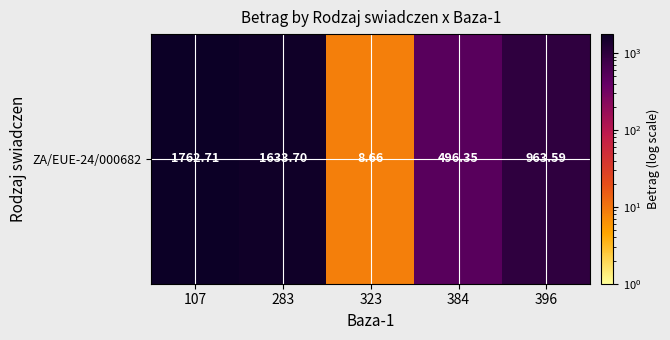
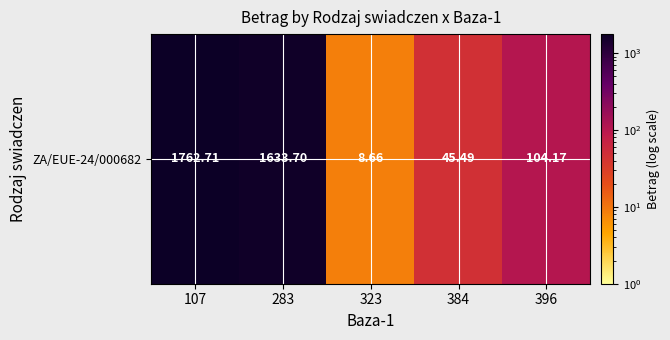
  {
    "ZA/EUE-24/000682": {
      "107": 1762.71,
      "283": 1633.70,
      "323": 8.66,
-     "384": 496.35,
-     "396": 963.59
+     "384": 45.49,
+     "396": 104.17
    }
  }
